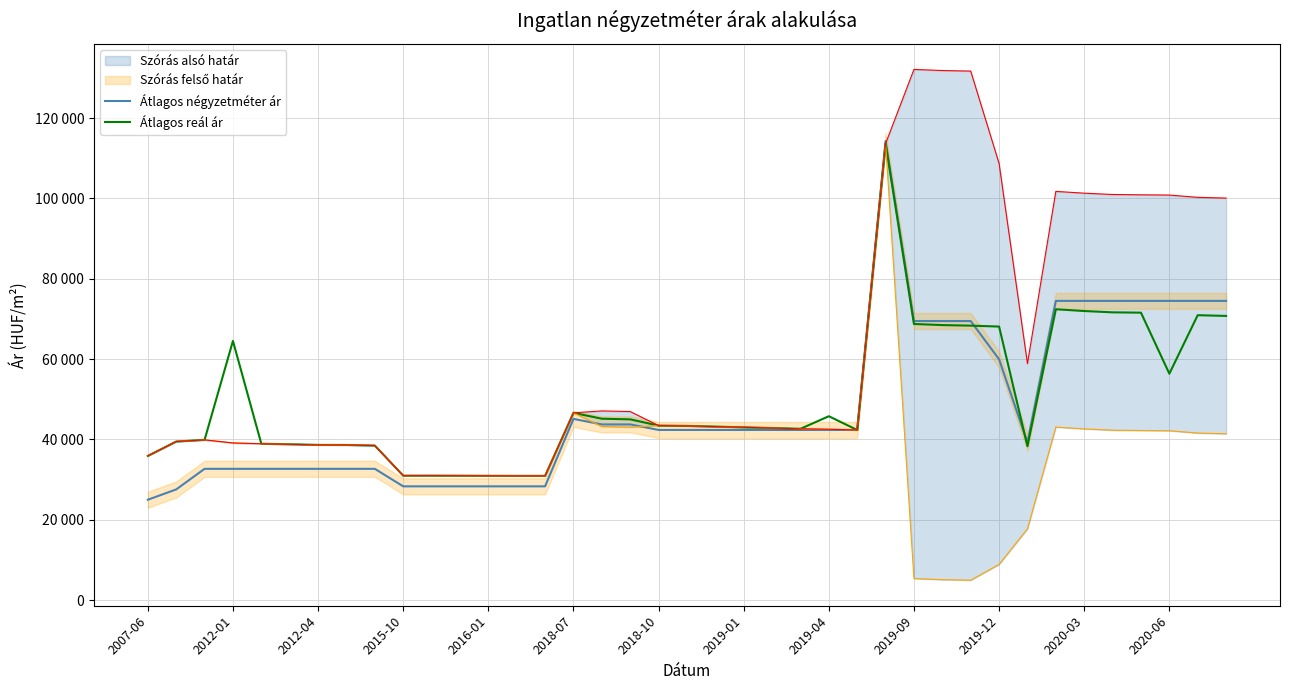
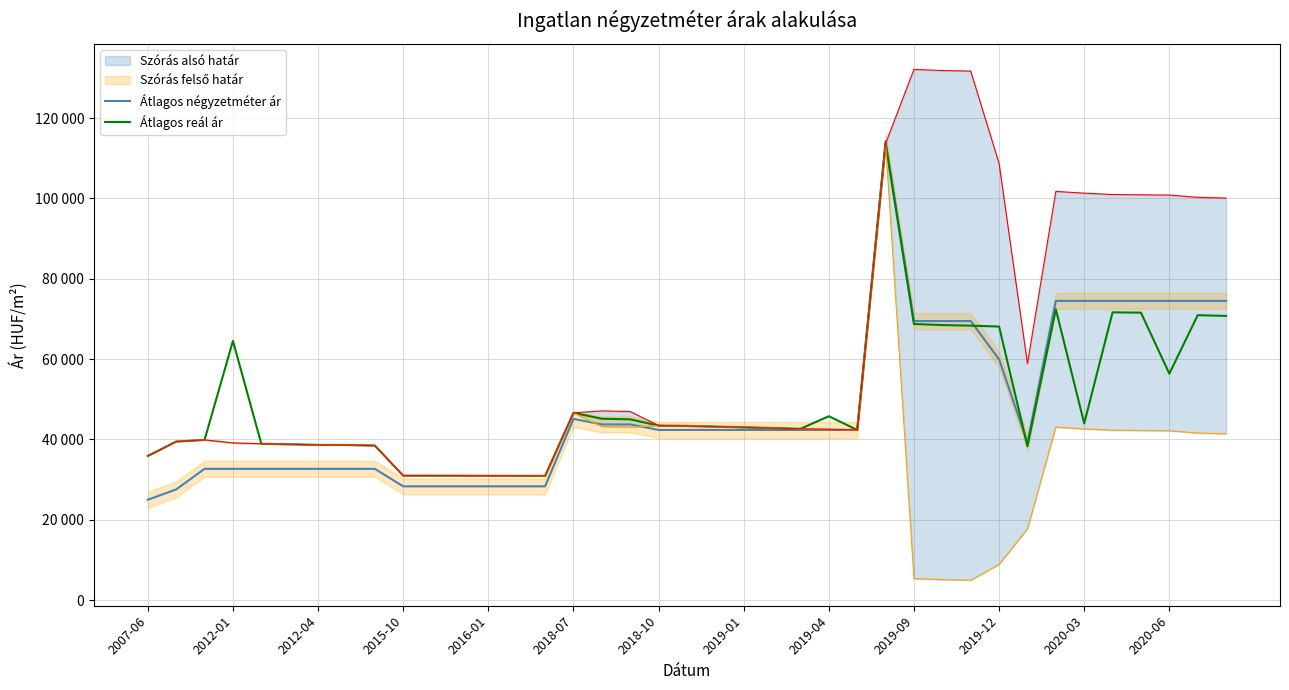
  {
    "Átlagos reál ár": {
      "2012-01": 65000,
      "2019-04": 46000,
      "2019-09": 69000,
      "2019-12": 68000,
-     "2020-03": 72000,
+     "2020-03": 44000,
      "2020-06": 56000
    }
  }
